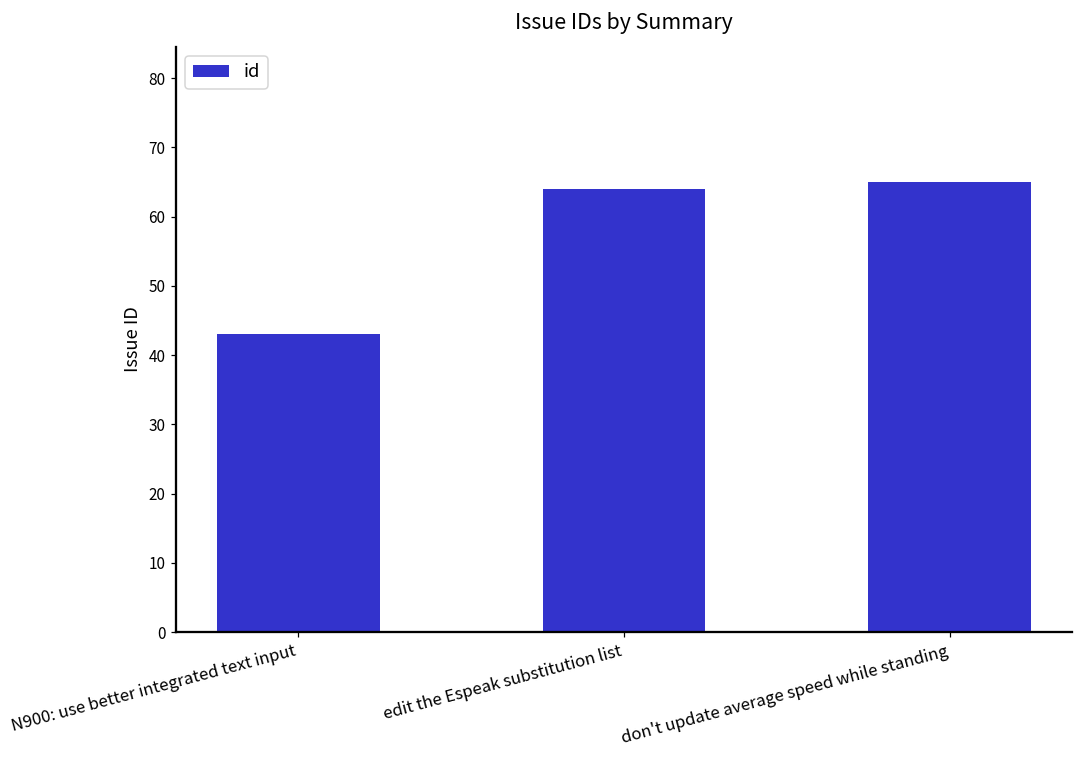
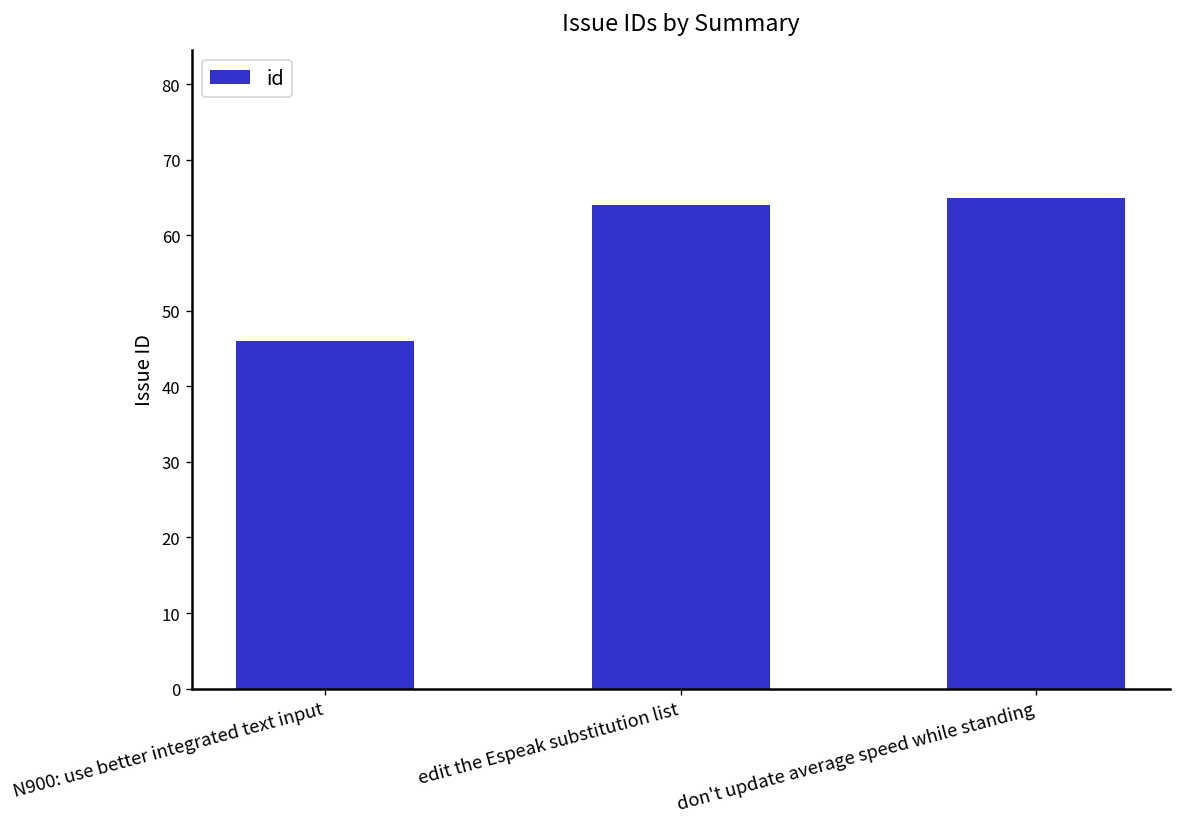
  {
-   "N900: use better integrated text input": 43,
+   "N900: use better integrated text input": 46,
    "edit the Espeak substitution list": 64,
    "don't update average speed while standing": 65
  }
